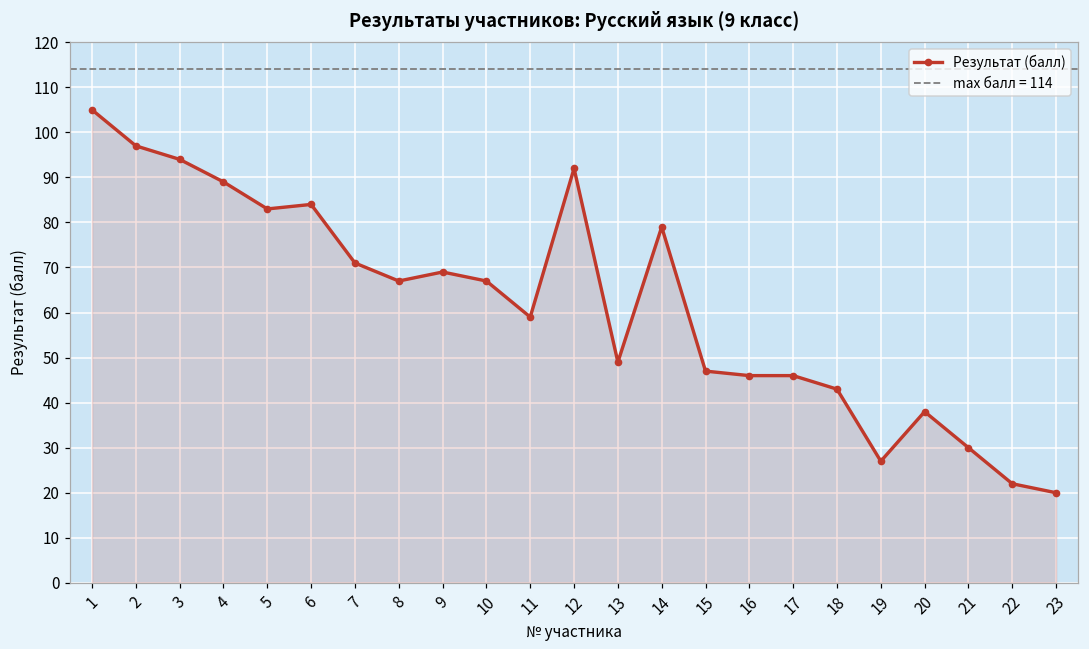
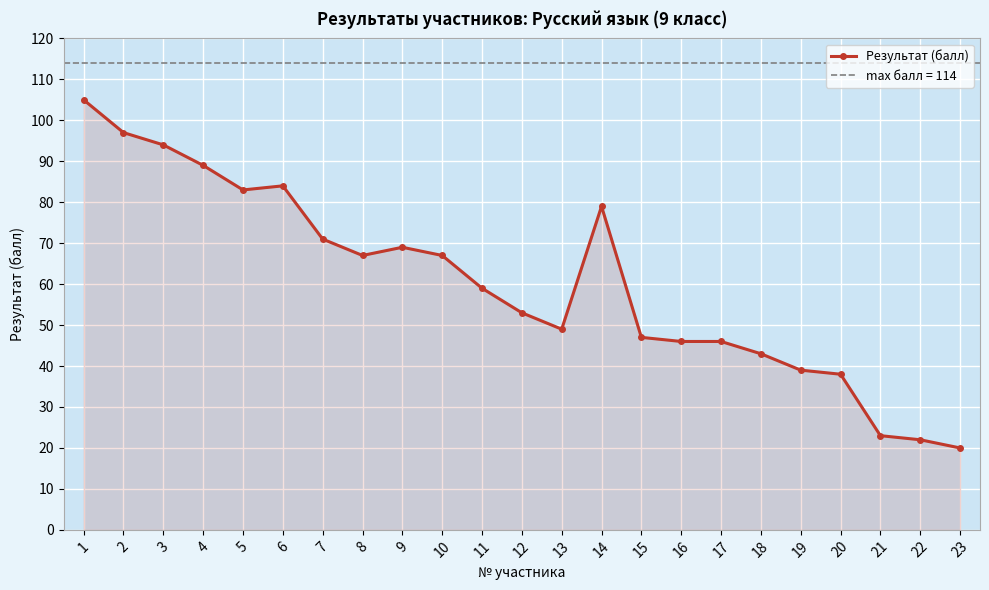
  {
    "1": 105,
    "2": 97,
    "3": 94,
    "4": 89,
    "5": 83,
    "6": 84,
    "7": 71,
    "8": 67,
    "9": 69,
    "10": 67,
    "11": 59,
-   "12": 92,
+   "12": 53,
    "13": 49,
    "14": 79,
    "15": 47,
    "16": 46,
    "17": 46,
    "18": 43,
-   "19": 27,
+   "19": 39,
    "20": 38,
-   "21": 30,
+   "21": 23,
    "22": 22,
    "23": 20
  }
